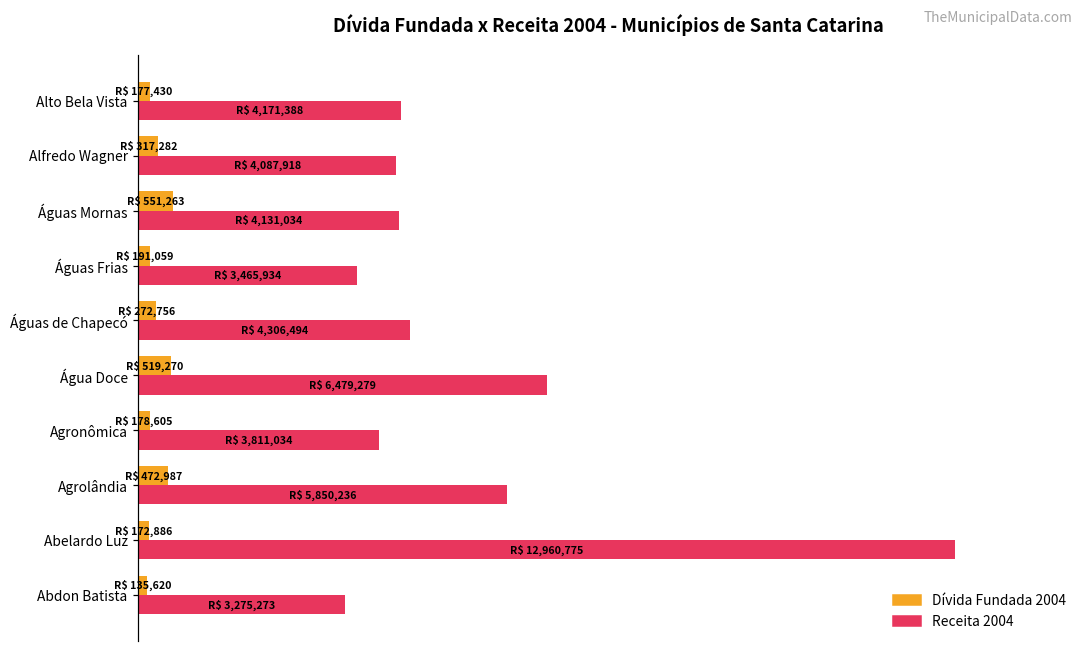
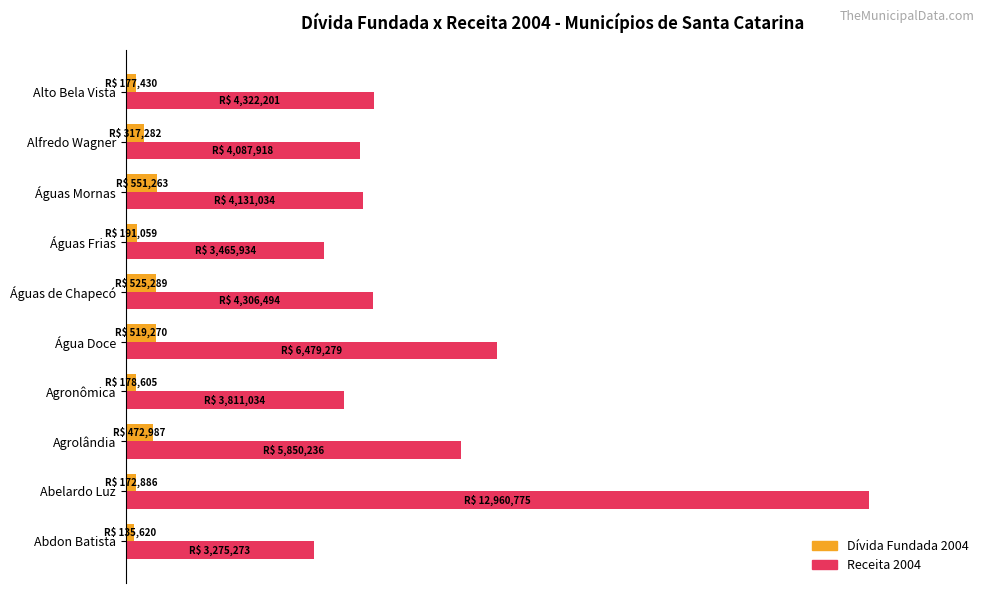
  {
    "Dívida Fundada 2004": {
-     "Águas de Chapecó": "272,756"
+     "Águas de Chapecó": "525,289"
    },
    "Receita 2004": {
-     "Alto Bela Vista": "4,171,388"
+     "Alto Bela Vista": "4,322,201"
    }
  }
